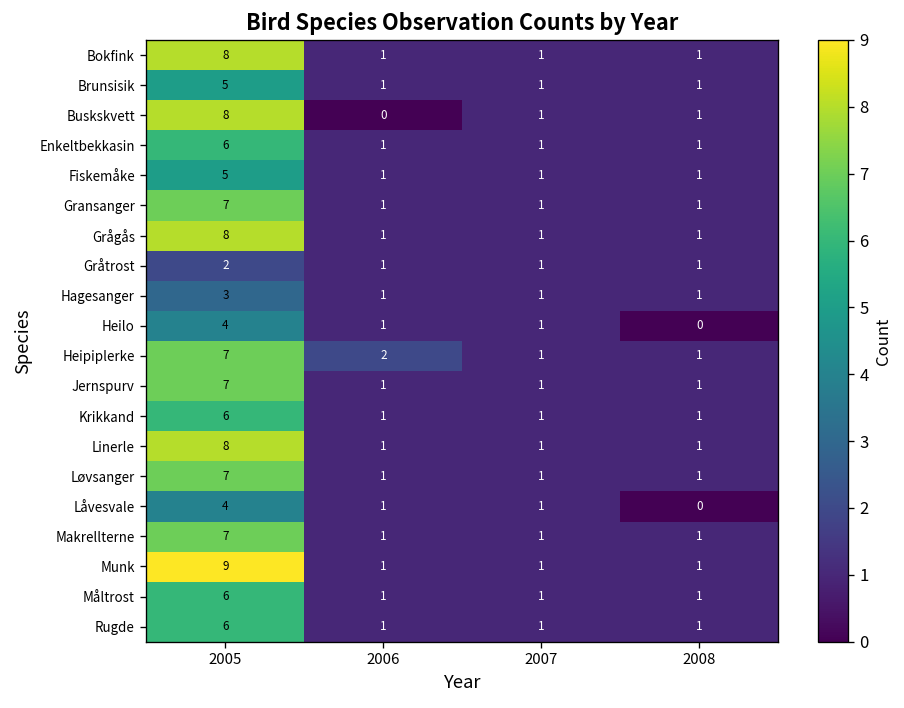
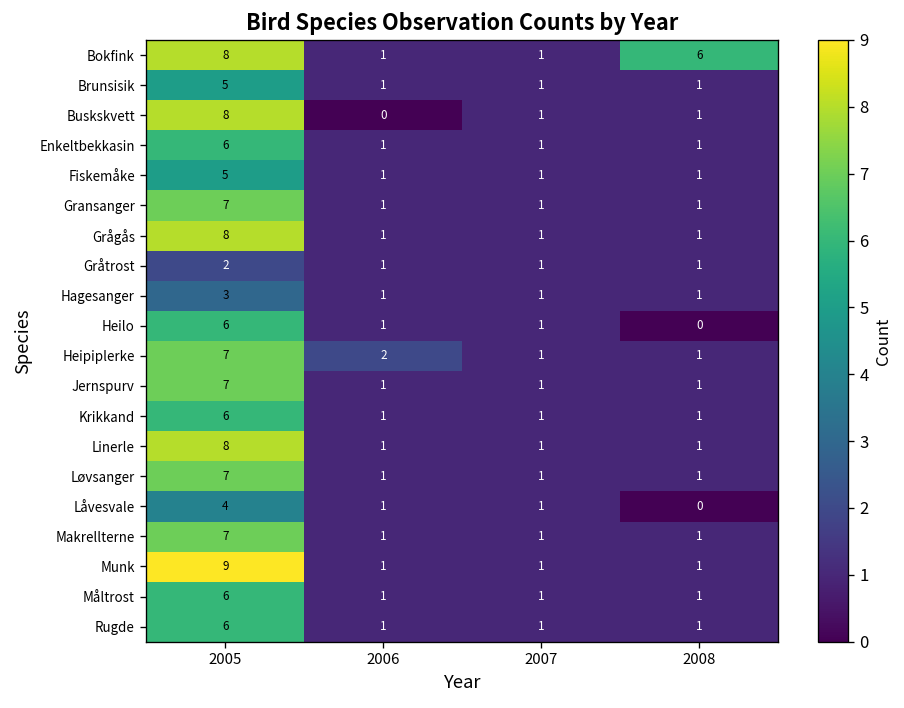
  {
    "Bokfink": {
      "2005": 8,
      "2006": 1,
      "2007": 1,
-     "2008": 1
+     "2008": 6
    },
    "Brunsisik": {
      "2005": 5,
      "2006": 1,
      "2007": 1,
      "2008": 1
    },
    "Buskskvett": {
      "2005": 8,
      "2006": 0,
      "2007": 1,
      "2008": 1
    },
    "Enkeltbekkasin": {
      "2005": 6,
      "2006": 1,
      "2007": 1,
      "2008": 1
    },
    "Fiskemåke": {
      "2005": 5,
      "2006": 1,
      "2007": 1,
      "2008": 1
    },
    "Gransanger": {
      "2005": 7,
      "2006": 1,
      "2007": 1,
      "2008": 1
    },
    "Grågås": {
      "2005": 8,
      "2006": 1,
      "2007": 1,
      "2008": 1
    },
    "Gråtrost": {
      "2005": 2,
      "2006": 1,
      "2007": 1,
      "2008": 1
    },
    "Hagesanger": {
      "2005": 3,
      "2006": 1,
      "2007": 1,
      "2008": 1
    },
    "Heilo": {
-     "2005": 4,
+     "2005": 6,
      "2006": 1,
      "2007": 1,
      "2008": 0
    },
    "Heipiplerke": {
      "2005": 7,
      "2006": 2,
      "2007": 1,
      "2008": 1
    },
    "Jernspurv": {
      "2005": 7,
      "2006": 1,
      "2007": 1,
      "2008": 1
    },
    "Krikkand": {
      "2005": 6,
      "2006": 1,
      "2007": 1,
      "2008": 1
    },
    "Linerle": {
      "2005": 8,
      "2006": 1,
      "2007": 1,
      "2008": 1
    },
    "Løvsanger": {
      "2005": 7,
      "2006": 1,
      "2007": 1,
      "2008": 1
    },
    "Låvesvale": {
      "2005": 4,
      "2006": 1,
      "2007": 1,
      "2008": 0
    },
    "Makrellterne": {
      "2005": 7,
      "2006": 1,
      "2007": 1,
      "2008": 1
    },
    "Munk": {
      "2005": 9,
      "2006": 1,
      "2007": 1,
      "2008": 1
    },
    "Måltrost": {
      "2005": 6,
      "2006": 1,
      "2007": 1,
      "2008": 1
    },
    "Rugde": {
      "2005": 6,
      "2006": 1,
      "2007": 1,
      "2008": 1
    }
  }
